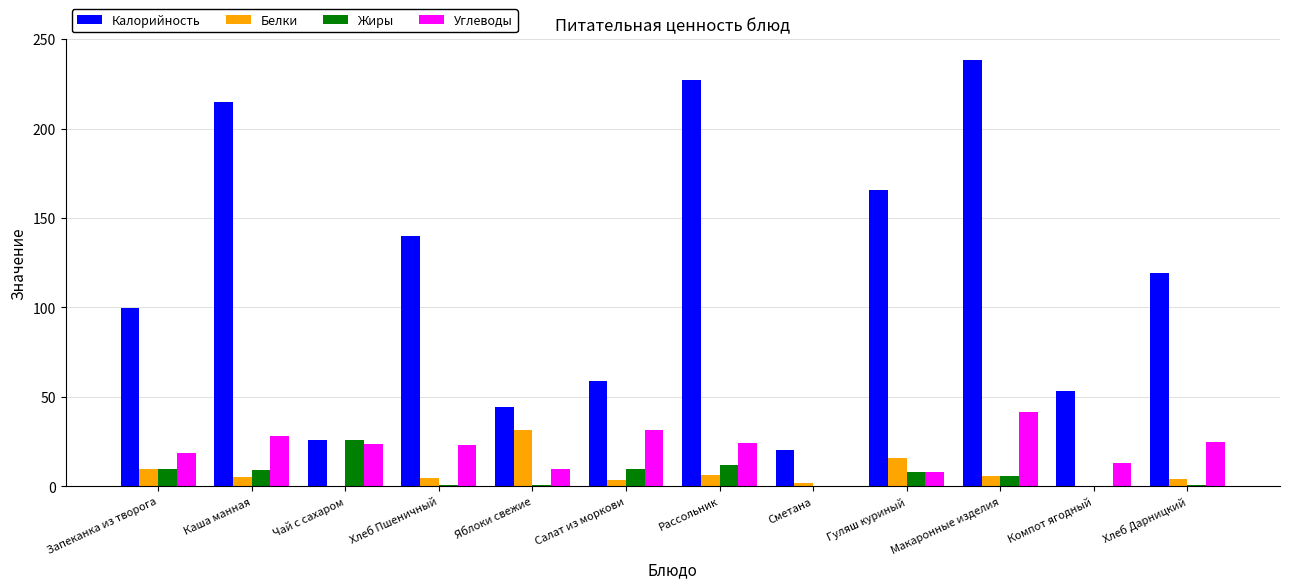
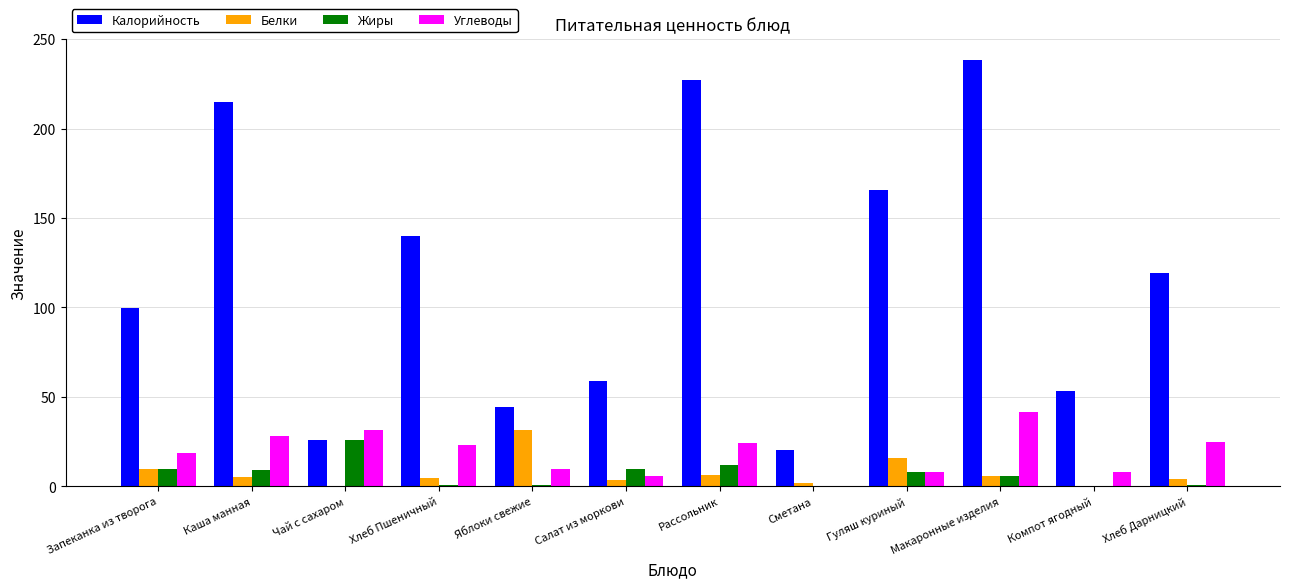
  {
    "Калорийность": {
      "Запеканка из творога": 100,
      "Каша манная": 215,
      "Чай с сахаром": 26,
      "Хлеб Пшеничный": 140,
      "Яблоки свежие": 44,
      "Салат из моркови": 59,
      "Рассольник": 227,
      "Сметана": 20,
      "Гуляш куриный": 166,
      "Макаронные изделия": 238,
      "Компот ягодный": 53,
      "Хлеб Дарницкий": 119
    },
    "Белки": {
      "Запеканка из творога": 10,
      "Каша манная": 5,
      "Чай с сахаром": 0,
      "Хлеб Пшеничный": 5,
      "Яблоки свежие": 32,
      "Салат из моркови": 4,
      "Рассольник": 6,
      "Сметана": 2,
      "Гуляш куриный": 16,
      "Макаронные изделия": 6,
      "Хлеб Дарницкий": 4
    },
    "Жиры": {
      "Запеканка из творога": 10,
      "Каша манная": 9,
      "Чай с сахаром": 26,
      "Салат из моркови": 10,
      "Рассольник": 12,
      "Гуляш куриный": 8,
      "Макаронные изделия": 6
    },
    "Углеводы": {
      "Запеканка из творога": 18,
      "Каша манная": 28,
-     "Чай с сахаром": 24,
+     "Чай с сахаром": 32,
      "Хлеб Пшеничный": 23,
      "Яблоки свежие": 10,
-     "Салат из моркови": 32,
+     "Салат из моркови": 6,
      "Рассольник": 24,
      "Гуляш куриный": 8,
      "Макаронные изделия": 42,
-     "Компот ягодный": 13,
+     "Компот ягодный": 8,
      "Хлеб Дарницкий": 25
    }
  }
